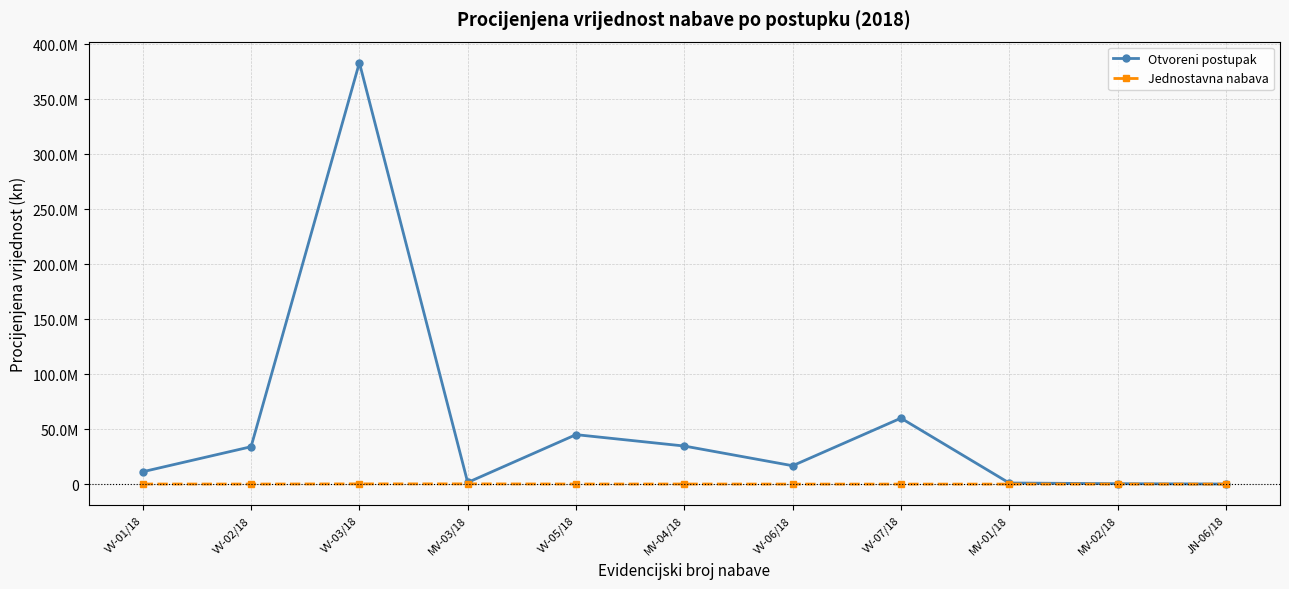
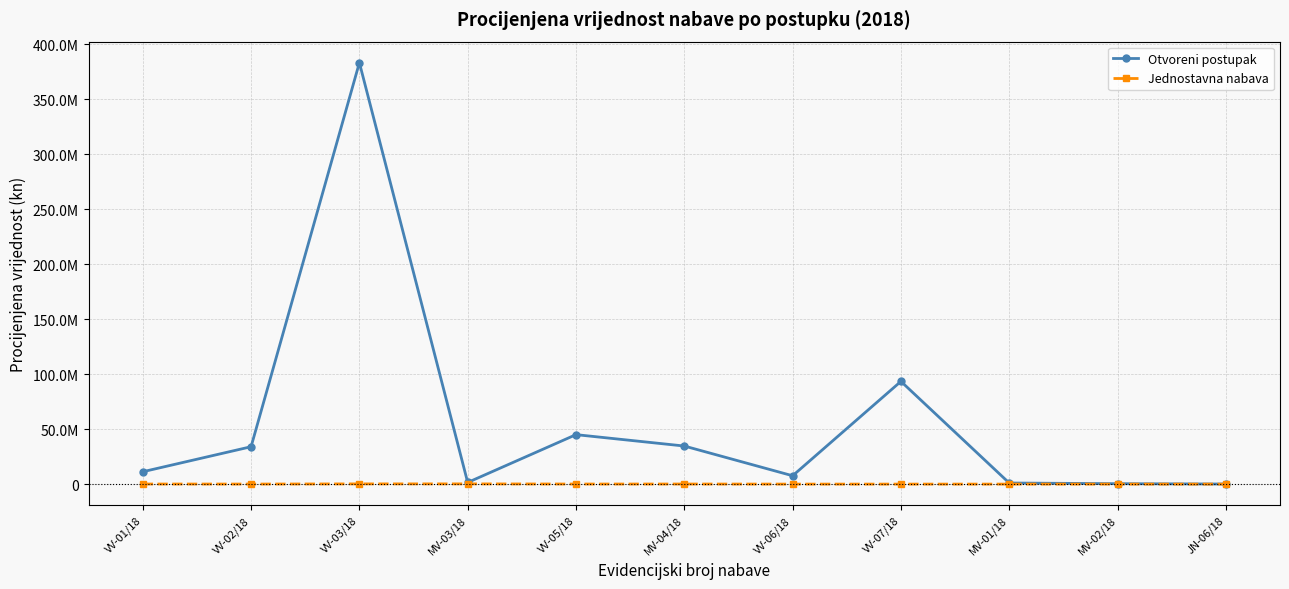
  {
    "Otvoreni postupak": {
      "VV-01/18": 11000000,
      "VV-02/18": 34000000,
      "VV-03/18": 383000000,
      "VV-05/18": 45000000,
      "MV-04/18": 35000000,
-     "VV-06/18": 17000000,
-     "VV-07/18": 60000000
+     "VV-06/18": 8000000,
+     "VV-07/18": 93000000
    },
    "Jednostavna nabava": {
      "VV-01/18": 0,
      "VV-02/18": 0,
      "VV-03/18": 0,
      "VV-05/18": 0,
      "MV-04/18": 0,
      "VV-06/18": 0,
      "VV-07/18": 0
    }
  }
